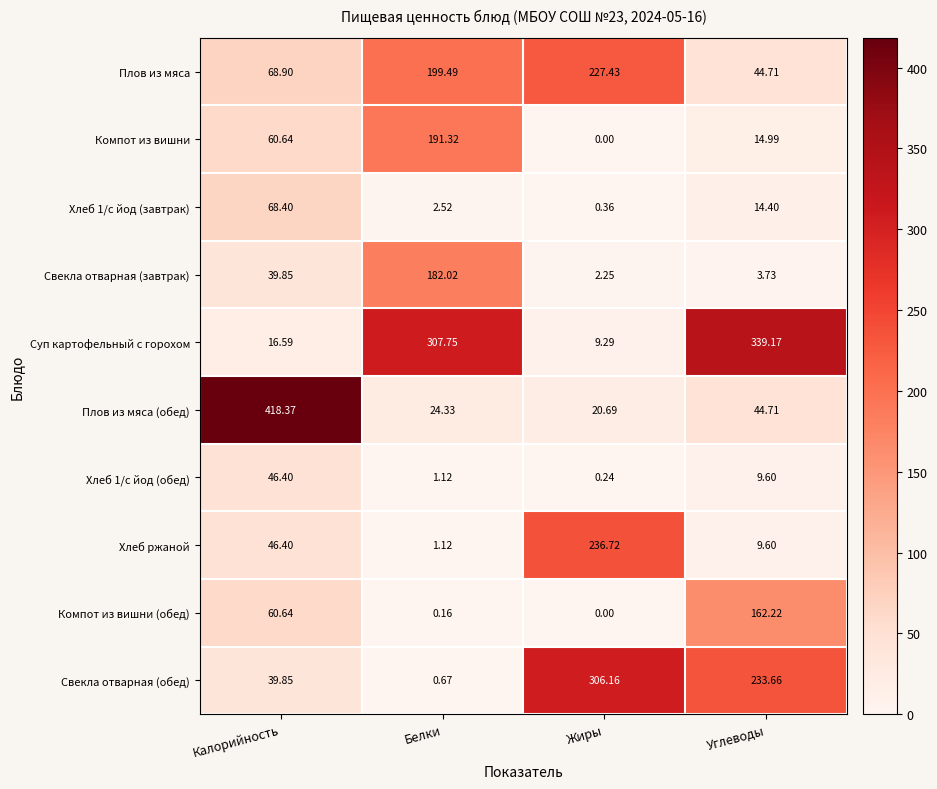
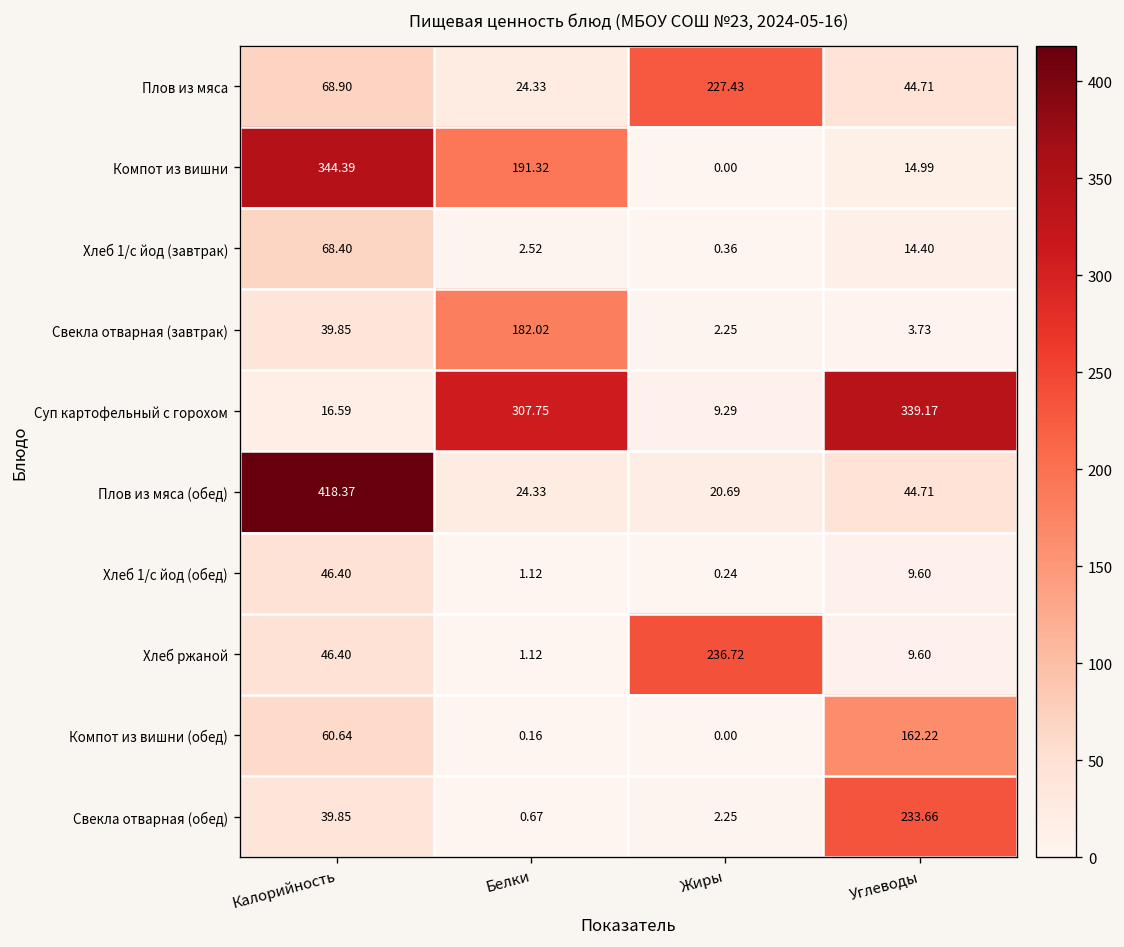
  {
    "Плов из мяса": {
      "Калорийность": 68.90,
-     "Белки": 199.49,
+     "Белки": 24.33,
      "Жиры": 227.43,
      "Углеводы": 44.71
    },
    "Компот из вишни": {
-     "Калорийность": 60.64,
+     "Калорийность": 344.39,
      "Белки": 191.32,
      "Жиры": 0.00,
      "Углеводы": 14.99
    },
    "Хлеб 1/с йод (завтрак)": {
      "Калорийность": 68.40,
      "Белки": 2.52,
      "Жиры": 0.36,
      "Углеводы": 14.40
    },
    "Свекла отварная (завтрак)": {
      "Калорийность": 39.85,
      "Белки": 182.02,
      "Жиры": 2.25,
      "Углеводы": 3.73
    },
    "Суп картофельный с горохом": {
      "Калорийность": 16.59,
      "Белки": 307.75,
      "Жиры": 9.29,
      "Углеводы": 339.17
    },
    "Плов из мяса (обед)": {
      "Калорийность": 418.37,
      "Белки": 24.33,
      "Жиры": 20.69,
      "Углеводы": 44.71
    },
    "Хлеб 1/с йод (обед)": {
      "Калорийность": 46.40,
      "Белки": 1.12,
      "Жиры": 0.24,
      "Углеводы": 9.60
    },
    "Хлеб ржаной": {
      "Калорийность": 46.40,
      "Белки": 1.12,
      "Жиры": 236.72,
      "Углеводы": 9.60
    },
    "Компот из вишни (обед)": {
      "Калорийность": 60.64,
      "Белки": 0.16,
      "Жиры": 0.00,
      "Углеводы": 162.22
    },
    "Свекла отварная (обед)": {
      "Калорийность": 39.85,
      "Белки": 0.67,
-     "Жиры": 306.16,
+     "Жиры": 2.25,
      "Углеводы": 233.66
    }
  }
